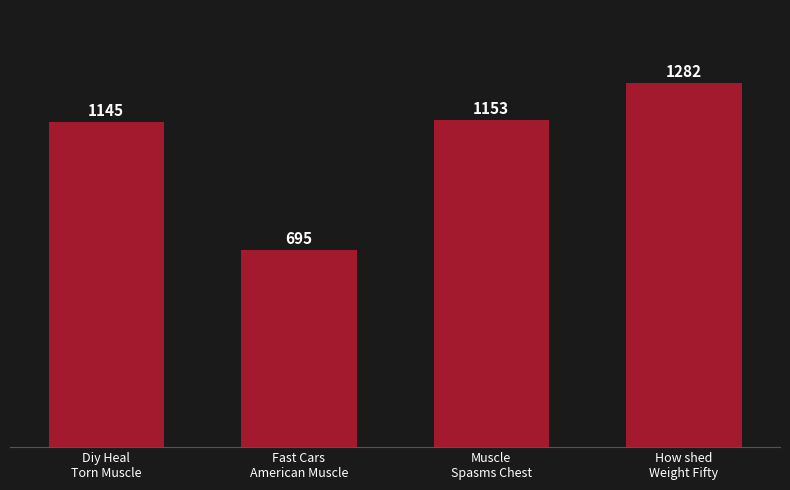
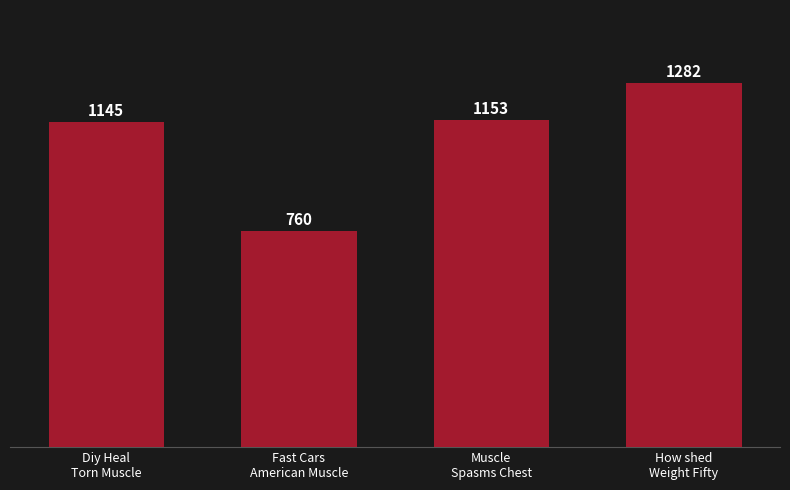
  {
    "Diy Heal Torn Muscle": 1145,
-   "Fast Cars American Muscle": 695,
+   "Fast Cars American Muscle": 760,
    "Muscle Spasms Chest": 1153,
    "How shed Weight Fifty": 1282
  }
